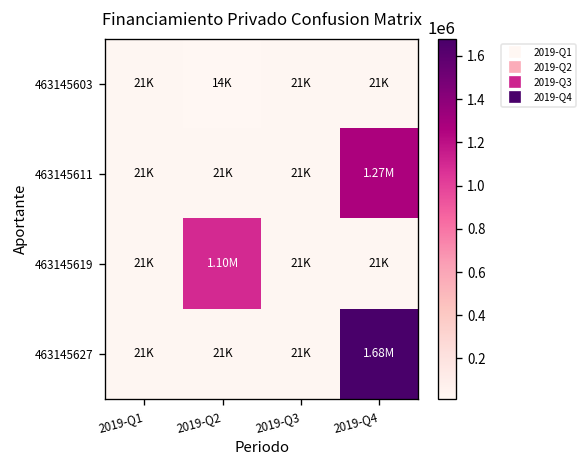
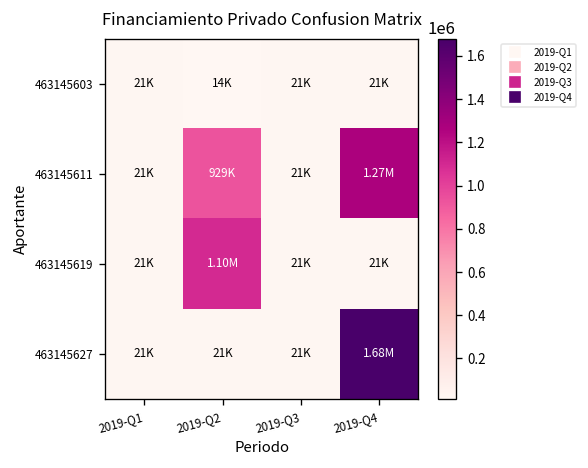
  {
    "463145603": {
      "2019-Q1": "21K",
      "2019-Q2": "14K",
      "2019-Q3": "21K",
      "2019-Q4": "21K"
    },
    "463145611": {
      "2019-Q1": "21K",
-     "2019-Q2": "21K",
+     "2019-Q2": "929K",
      "2019-Q3": "21K",
      "2019-Q4": "1.27M"
    },
    "463145619": {
      "2019-Q1": "21K",
      "2019-Q2": "1.10M",
      "2019-Q3": "21K",
      "2019-Q4": "21K"
    },
    "463145627": {
      "2019-Q1": "21K",
      "2019-Q2": "21K",
      "2019-Q3": "21K",
      "2019-Q4": "1.68M"
    }
  }
